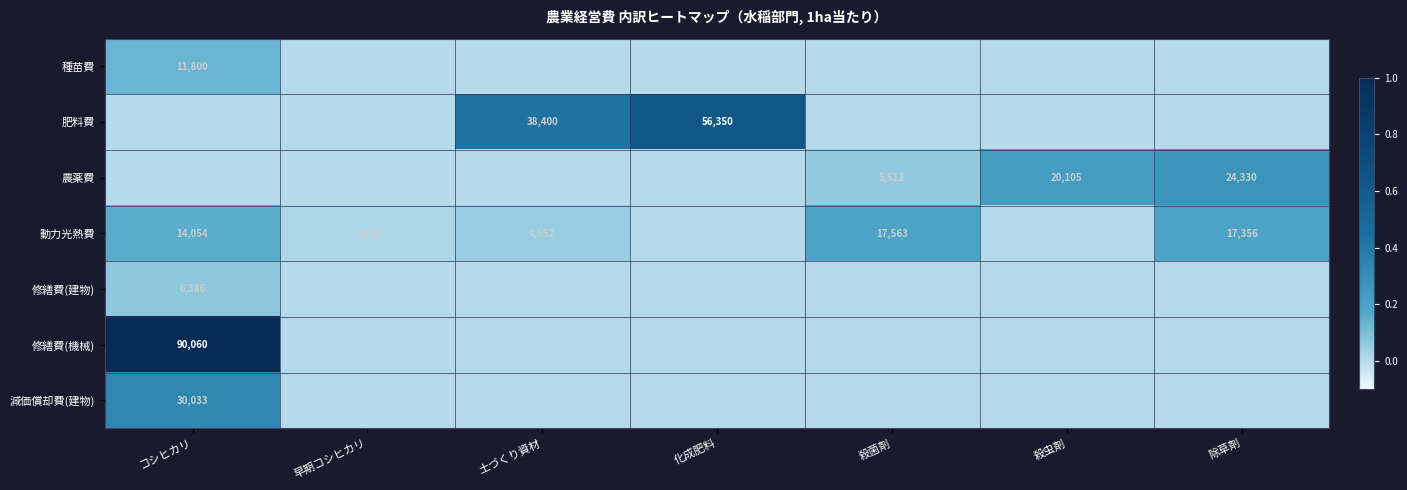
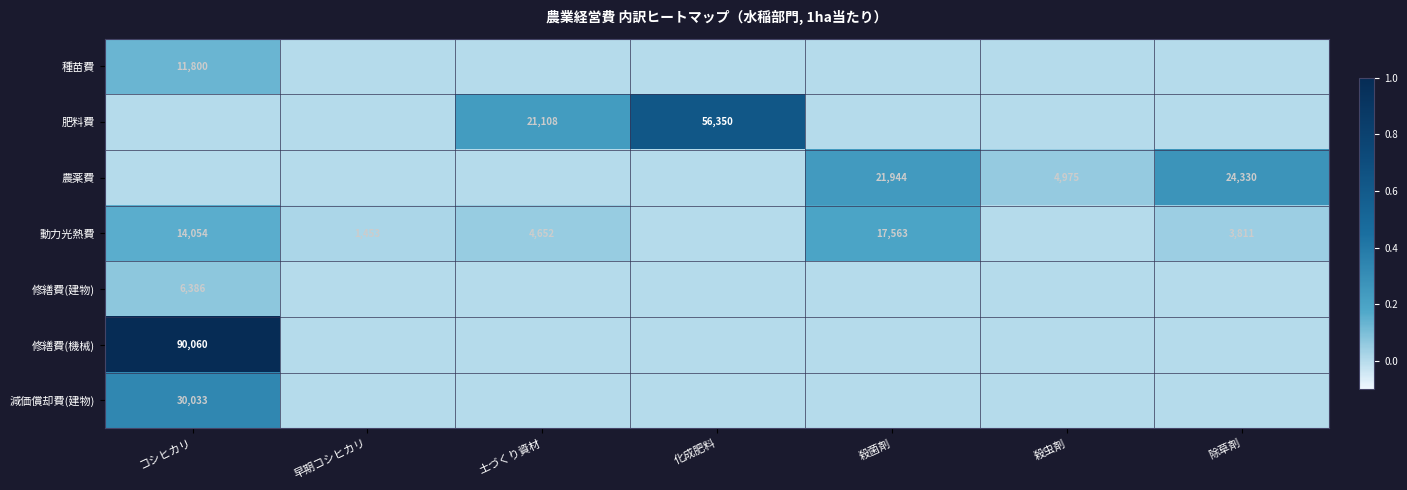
  {
    "種苗費": {
      "コシヒカリ": "11,800"
    },
    "肥料費": {
-     "土づくり資材": "38,400",
+     "土づくり資材": "21,108",
      "化成肥料": "56,350"
    },
    "農薬費": {
-     "殺菌剤": "5,512",
-     "殺虫剤": "20,105",
+     "殺菌剤": "21,944",
+     "殺虫剤": "4,975",
      "除草剤": "24,330"
    },
    "動力光熱費": {
      "コシヒカリ": "14,054",
      "土づくり資材": "4,652",
      "殺菌剤": "17,563",
-     "除草剤": "17,356"
+     "除草剤": "3,811"
    },
    "修繕費(建物)": {
      "コシヒカリ": "6,386"
    },
    "修繕費(機械)": {
      "コシヒカリ": "90,060"
    },
    "減価償却費(建物)": {
      "コシヒカリ": "30,033"
    }
  }
